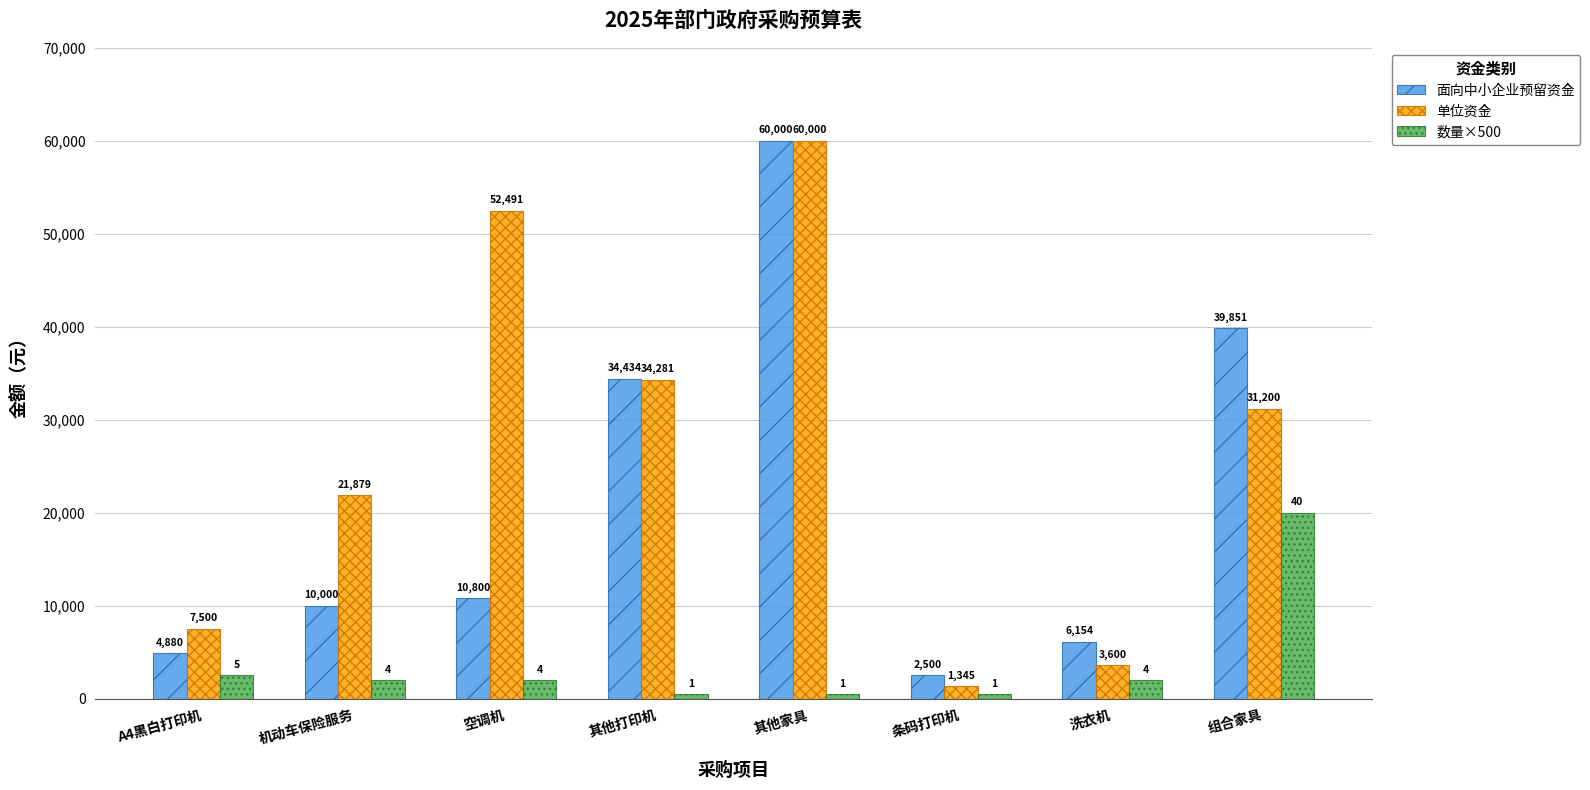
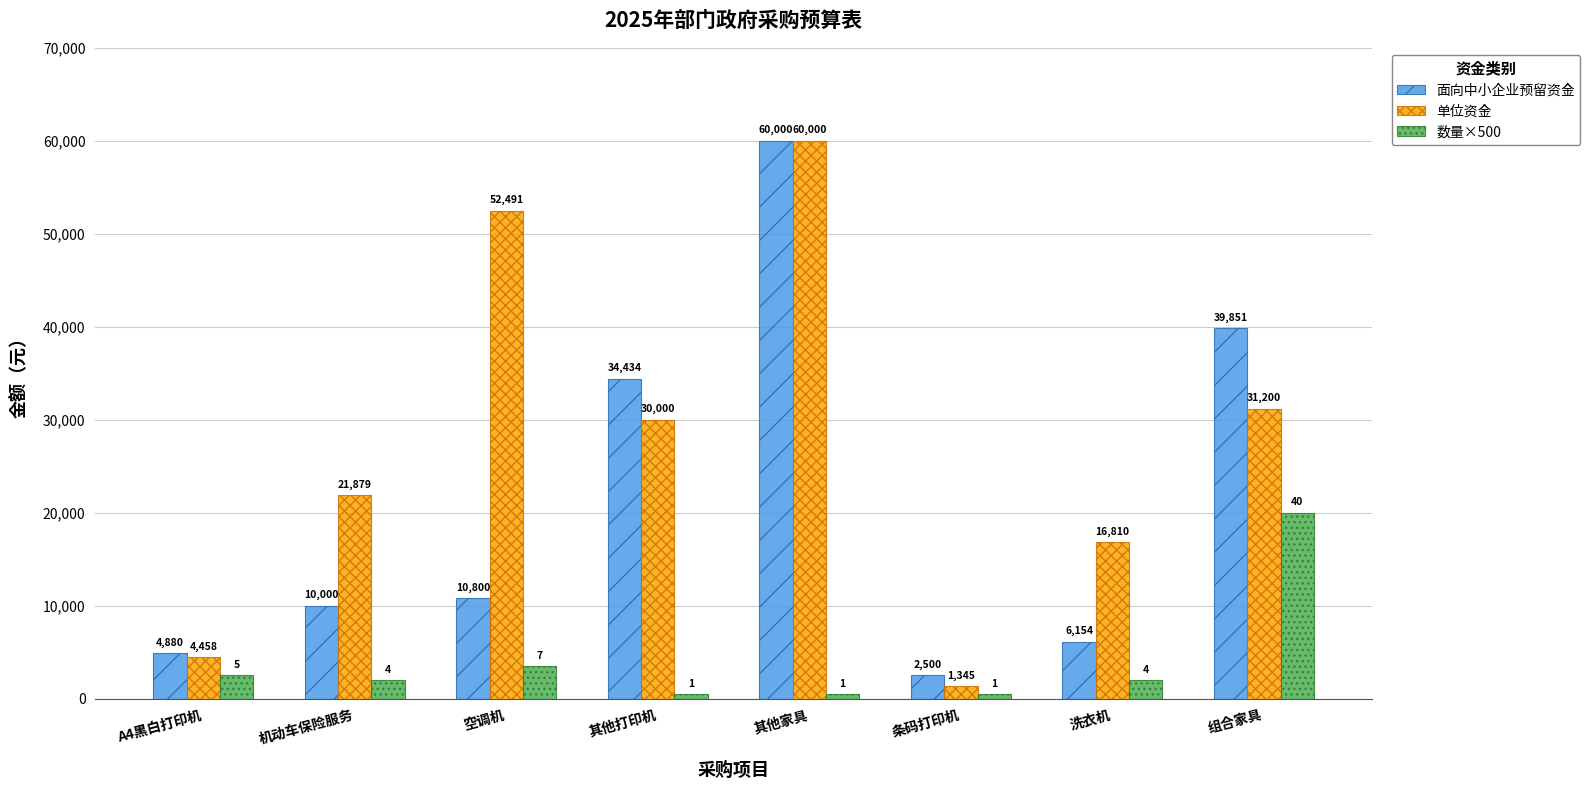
  {
    "面向中小企业预留资金": {
      "A4黑白打印机": "4,880",
      "机动车保险服务": "10,000",
      "空调机": "10,800",
      "其他打印机": "34,434",
      "其他家具": "60,000",
      "条码打印机": "2,500",
      "洗衣机": "6,154",
      "组合家具": "39,851"
    },
    "单位资金": {
-     "A4黑白打印机": "7,500",
+     "A4黑白打印机": "4,458",
      "机动车保险服务": "21,879",
      "空调机": "52,491",
-     "其他打印机": "34,281",
+     "其他打印机": "30,000",
      "其他家具": "60,000",
      "条码打印机": "1,345",
-     "洗衣机": "3,600",
+     "洗衣机": "16,810",
      "组合家具": "31,200"
    },
    "数量×500": {
-     "空调机": "4"
+     "空调机": "7"
    }
  }
